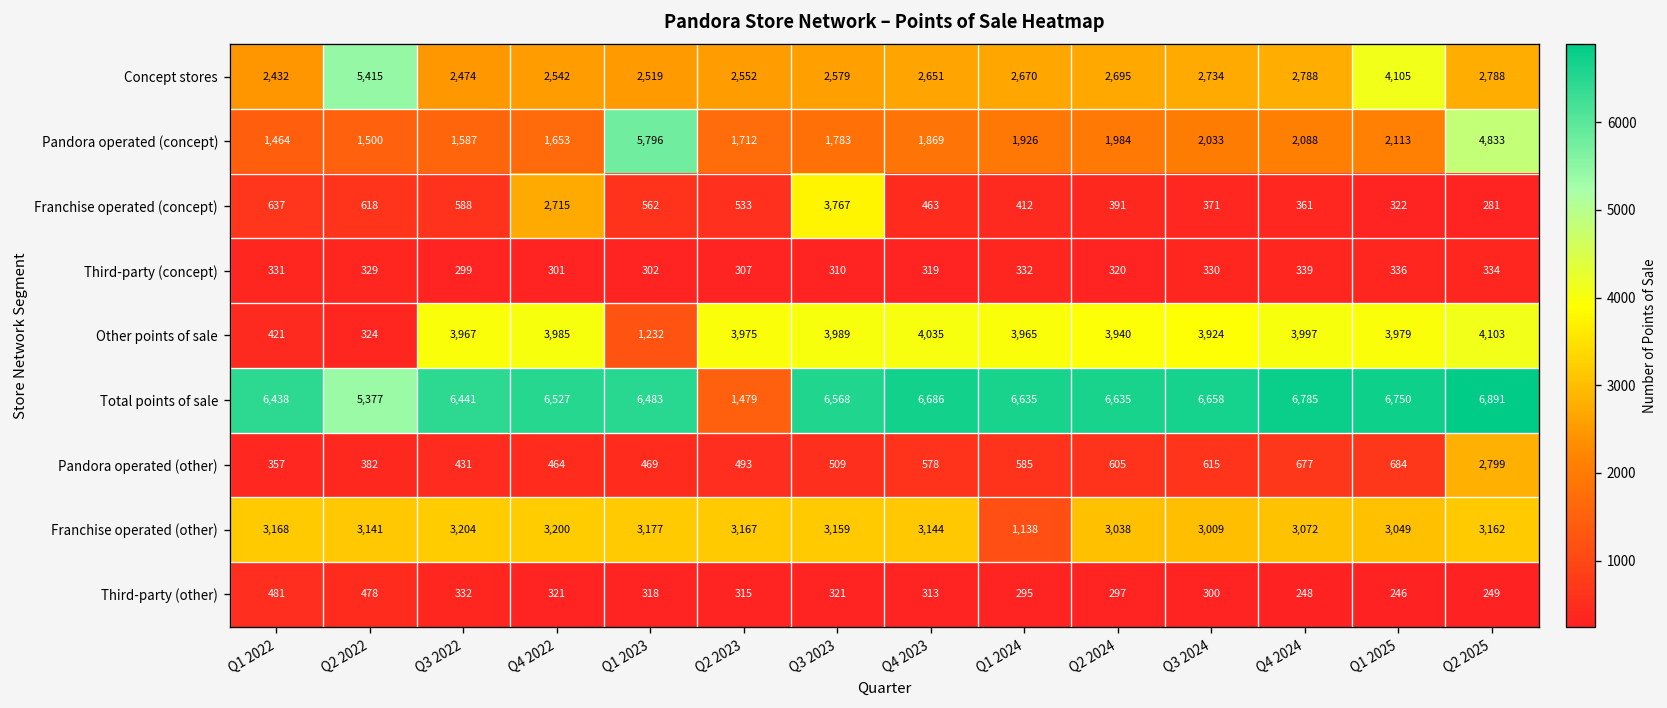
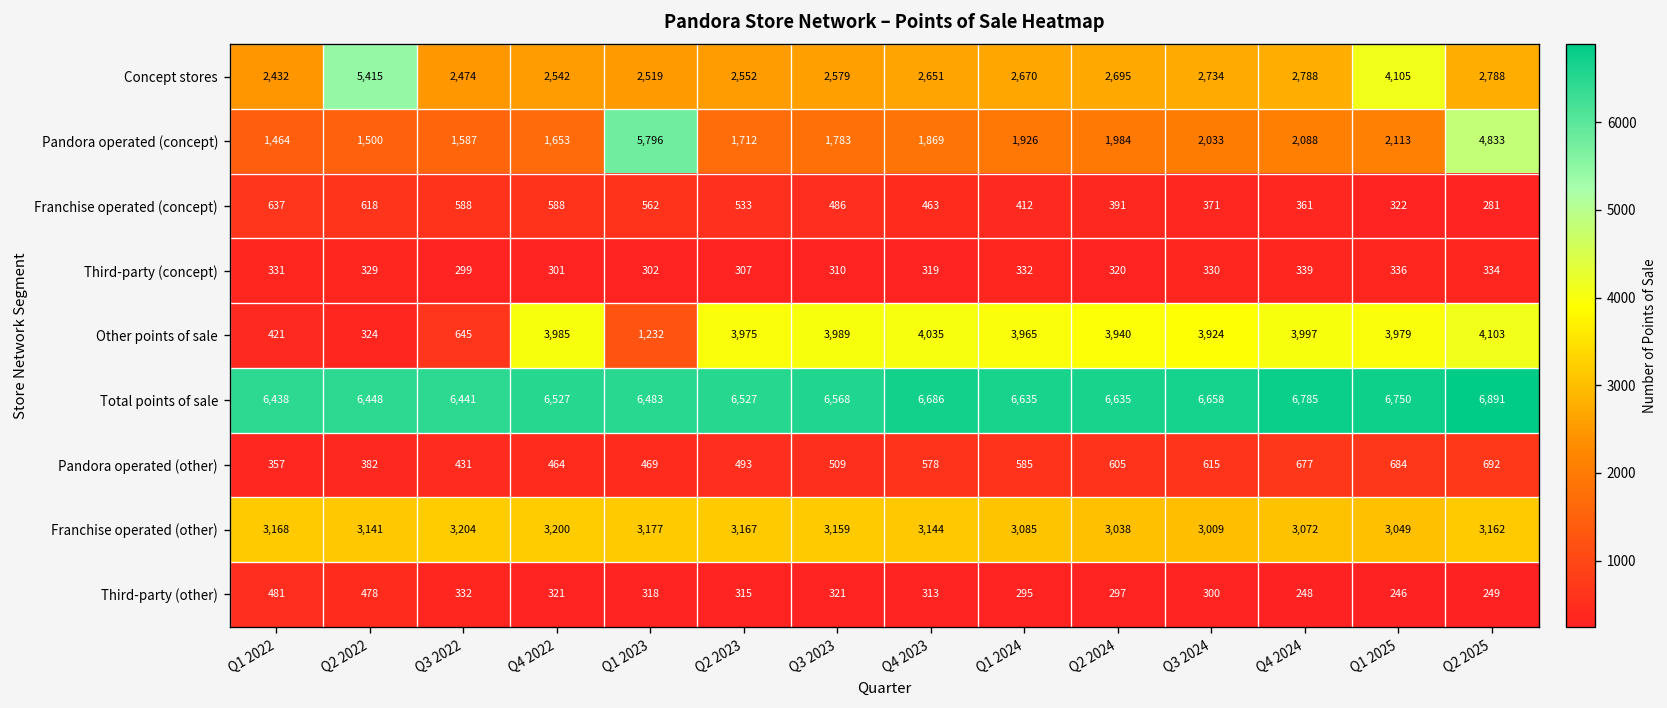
  {
    "Concept stores": {
      "Q1 2022": "2,432",
      "Q2 2022": "5,415",
      "Q3 2022": "2,474",
      "Q4 2022": "2,542",
      "Q1 2023": "2,519",
      "Q2 2023": "2,552",
      "Q3 2023": "2,579",
      "Q4 2023": "2,651",
      "Q1 2024": "2,670",
      "Q2 2024": "2,695",
      "Q3 2024": "2,734",
      "Q4 2024": "2,788",
      "Q1 2025": "4,105",
      "Q2 2025": "2,788"
    },
    "Pandora operated (concept)": {
      "Q1 2022": "1,464",
      "Q2 2022": "1,500",
      "Q3 2022": "1,587",
      "Q4 2022": "1,653",
      "Q1 2023": "5,796",
      "Q2 2023": "1,712",
      "Q3 2023": "1,783",
      "Q4 2023": "1,869",
      "Q1 2024": "1,926",
      "Q2 2024": "1,984",
      "Q3 2024": "2,033",
      "Q4 2024": "2,088",
      "Q1 2025": "2,113",
      "Q2 2025": "4,833"
    },
    "Franchise operated (concept)": {
      "Q1 2022": "637",
      "Q2 2022": "618",
      "Q3 2022": "588",
-     "Q4 2022": "2,715",
+     "Q4 2022": "588",
      "Q1 2023": "562",
      "Q2 2023": "533",
-     "Q3 2023": "3,767",
+     "Q3 2023": "486",
      "Q4 2023": "463",
      "Q1 2024": "412",
      "Q2 2024": "391",
      "Q3 2024": "371",
      "Q4 2024": "361",
      "Q1 2025": "322",
      "Q2 2025": "281"
    },
    "Third-party (concept)": {
      "Q1 2022": "331",
      "Q2 2022": "329",
      "Q3 2022": "299",
      "Q4 2022": "301",
      "Q1 2023": "302",
      "Q2 2023": "307",
      "Q3 2023": "310",
      "Q4 2023": "319",
      "Q1 2024": "332",
      "Q2 2024": "320",
      "Q3 2024": "330",
      "Q4 2024": "339",
      "Q1 2025": "336",
      "Q2 2025": "334"
    },
    "Other points of sale": {
      "Q1 2022": "421",
      "Q2 2022": "324",
-     "Q3 2022": "3,967",
+     "Q3 2022": "645",
      "Q4 2022": "3,985",
      "Q1 2023": "1,232",
      "Q2 2023": "3,975",
      "Q3 2023": "3,989",
      "Q4 2023": "4,035",
      "Q1 2024": "3,965",
      "Q2 2024": "3,940",
      "Q3 2024": "3,924",
      "Q4 2024": "3,997",
      "Q1 2025": "3,979",
      "Q2 2025": "4,103"
    },
    "Total points of sale": {
      "Q1 2022": "6,438",
-     "Q2 2022": "5,377",
+     "Q2 2022": "6,448",
      "Q3 2022": "6,441",
      "Q4 2022": "6,527",
      "Q1 2023": "6,483",
-     "Q2 2023": "1,479",
+     "Q2 2023": "6,527",
      "Q3 2023": "6,568",
      "Q4 2023": "6,686",
      "Q1 2024": "6,635",
      "Q2 2024": "6,635",
      "Q3 2024": "6,658",
      "Q4 2024": "6,785",
      "Q1 2025": "6,750",
      "Q2 2025": "6,891"
    },
    "Pandora operated (other)": {
      "Q1 2022": "357",
      "Q2 2022": "382",
      "Q3 2022": "431",
      "Q4 2022": "464",
      "Q1 2023": "469",
      "Q2 2023": "493",
      "Q3 2023": "509",
      "Q4 2023": "578",
      "Q1 2024": "585",
      "Q2 2024": "605",
      "Q3 2024": "615",
      "Q4 2024": "677",
      "Q1 2025": "684",
-     "Q2 2025": "2,799"
+     "Q2 2025": "692"
    },
    "Franchise operated (other)": {
      "Q1 2022": "3,168",
      "Q2 2022": "3,141",
      "Q3 2022": "3,204",
      "Q4 2022": "3,200",
      "Q1 2023": "3,177",
      "Q2 2023": "3,167",
      "Q3 2023": "3,159",
      "Q4 2023": "3,144",
-     "Q1 2024": "1,138",
+     "Q1 2024": "3,085",
      "Q2 2024": "3,038",
      "Q3 2024": "3,009",
      "Q4 2024": "3,072",
      "Q1 2025": "3,049",
      "Q2 2025": "3,162"
    },
    "Third-party (other)": {
      "Q1 2022": "481",
      "Q2 2022": "478",
      "Q3 2022": "332",
      "Q4 2022": "321",
      "Q1 2023": "318",
      "Q2 2023": "315",
      "Q3 2023": "321",
      "Q4 2023": "313",
      "Q1 2024": "295",
      "Q2 2024": "297",
      "Q3 2024": "300",
      "Q4 2024": "248",
      "Q1 2025": "246",
      "Q2 2025": "249"
    }
  }
